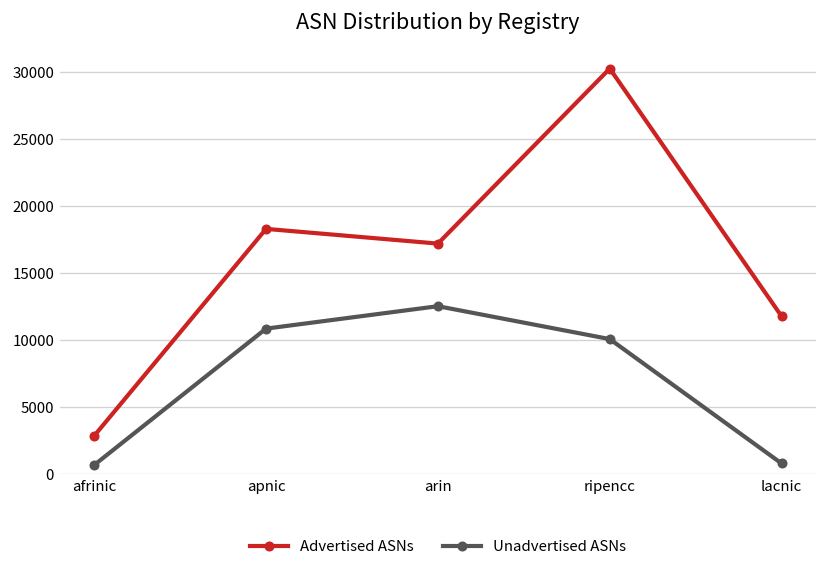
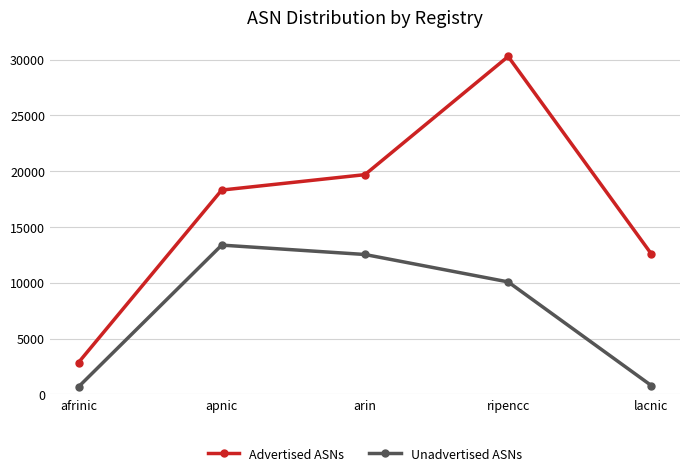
  {
    "Advertised ASNs": {
      "afrinic": 2800,
      "apnic": 18300,
-     "arin": 17200,
+     "arin": 19700,
      "ripencc": 30300,
-     "lacnic": 11800
+     "lacnic": 12600
    },
    "Unadvertised ASNs": {
      "afrinic": 700,
-     "apnic": 10900,
+     "apnic": 13400,
      "arin": 12500,
      "ripencc": 10100,
      "lacnic": 800
    }
  }
